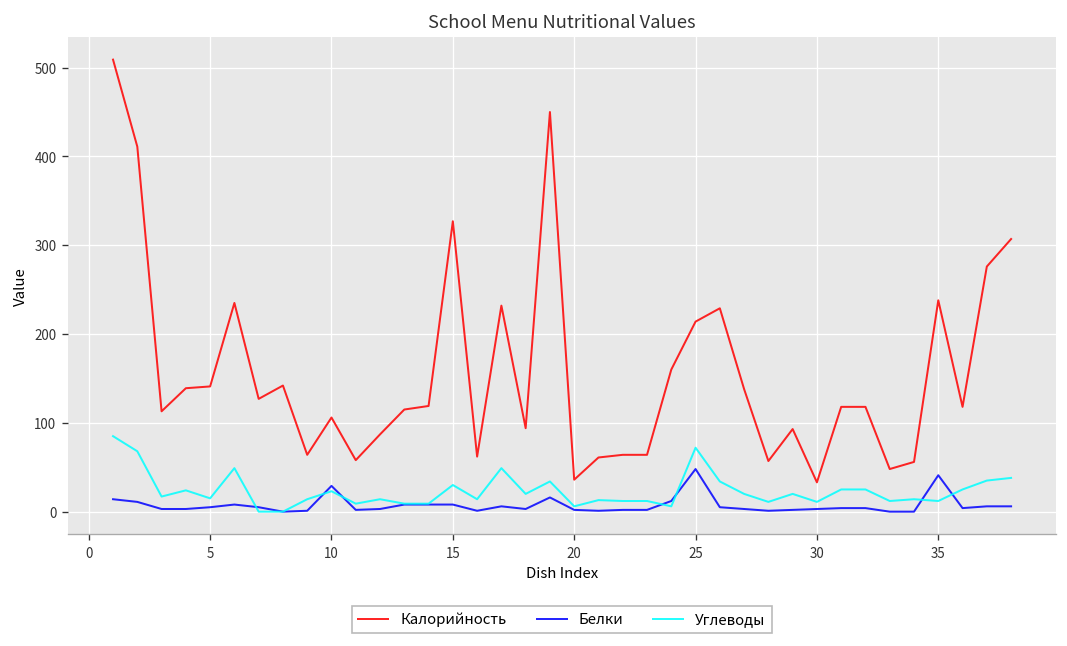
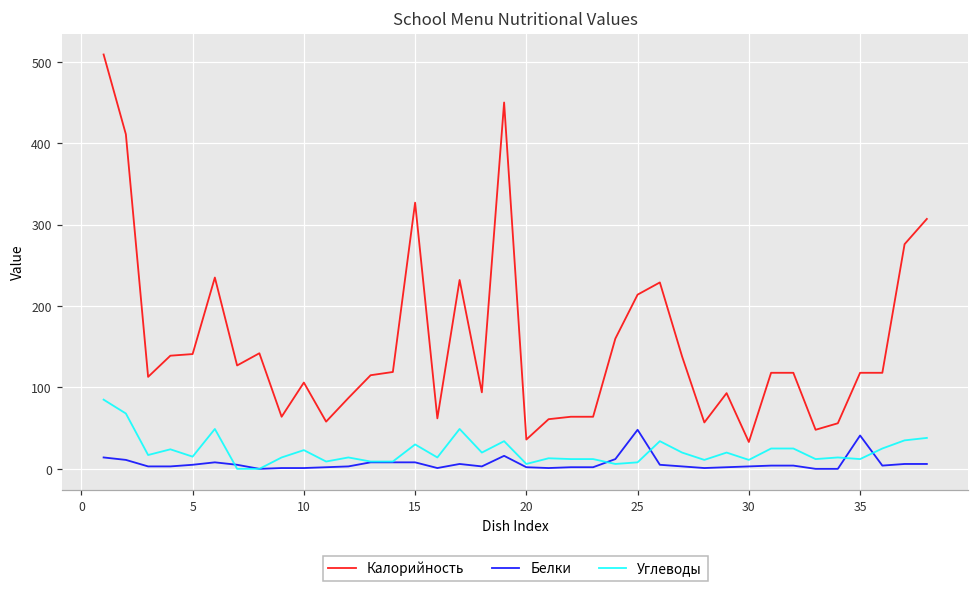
  {
    "Калорийность": {
      "5": 140,
      "10": 110,
      "15": 330,
      "20": 40,
      "25": 210,
      "30": 30,
-     "35": 240
+     "35": 120
    },
    "Белки": {
      "5": 10,
-     "10": 30,
+     "10": 0,
      "15": 10,
      "20": 0,
      "25": 50,
      "30": 0,
      "35": 40
    },
    "Углеводы": {
      "5": 20,
      "10": 20,
      "15": 30,
      "20": 10,
-     "25": 70,
+     "25": 10,
      "30": 10,
      "35": 10
    }
  }
